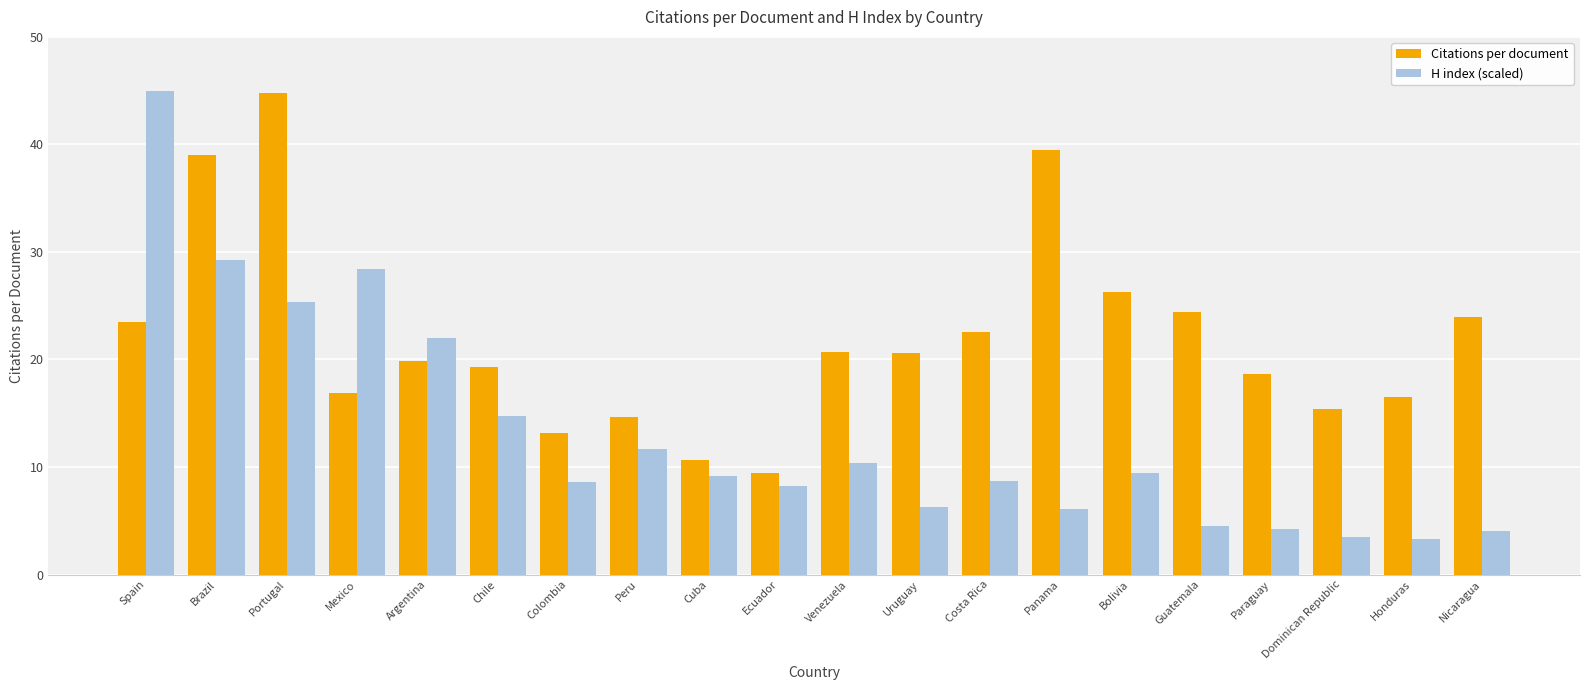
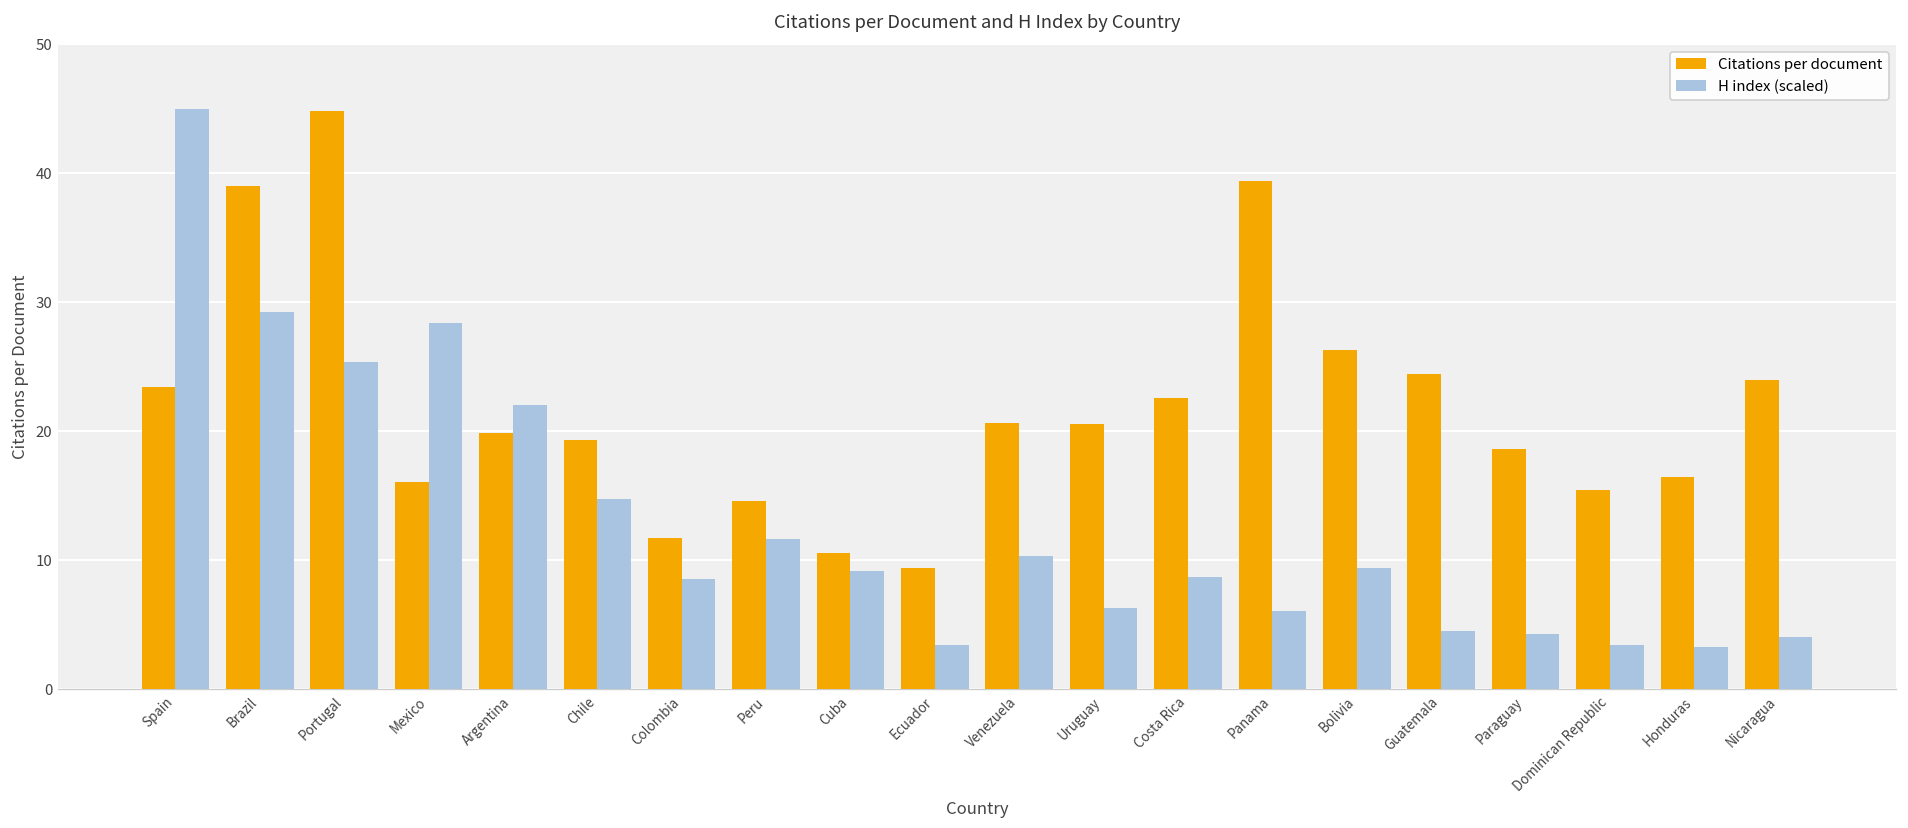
  {
    "Citations per document": {
      "Spain": 23.4,
      "Brazil": 39.0,
      "Portugal": 44.8,
-     "Mexico": 16.9,
+     "Mexico": 16.1,
      "Argentina": 19.9,
      "Chile": 19.3,
-     "Colombia": 13.2,
+     "Colombia": 11.7,
      "Peru": 14.6,
      "Cuba": 10.6,
      "Ecuador": 9.5,
      "Venezuela": 20.7,
      "Uruguay": 20.6,
      "Costa Rica": 22.6,
      "Panama": 39.4,
      "Bolivia": 26.3,
      "Guatemala": 24.4,
      "Paraguay": 18.7,
      "Dominican Republic": 15.4,
      "Honduras": 16.5,
      "Nicaragua": 24.0
    },
    "H index (scaled)": {
      "Spain": 45.0,
      "Brazil": 29.2,
      "Portugal": 25.4,
      "Mexico": 28.4,
      "Argentina": 22.0,
      "Chile": 14.7,
      "Colombia": 8.6,
      "Peru": 11.7,
      "Cuba": 9.1,
-     "Ecuador": 8.3,
+     "Ecuador": 3.5,
      "Venezuela": 10.3,
      "Uruguay": 6.3,
      "Costa Rica": 8.7,
      "Panama": 6.1,
      "Bolivia": 9.4,
      "Guatemala": 4.6,
      "Paraguay": 4.3,
      "Dominican Republic": 3.4,
      "Honduras": 3.3,
      "Nicaragua": 4.0
    }
  }
